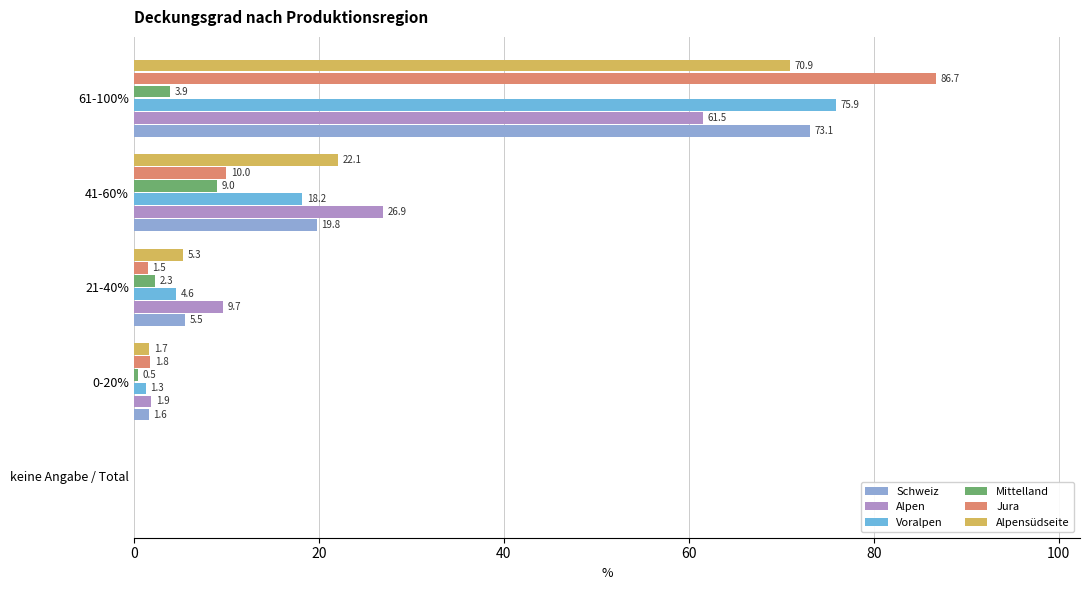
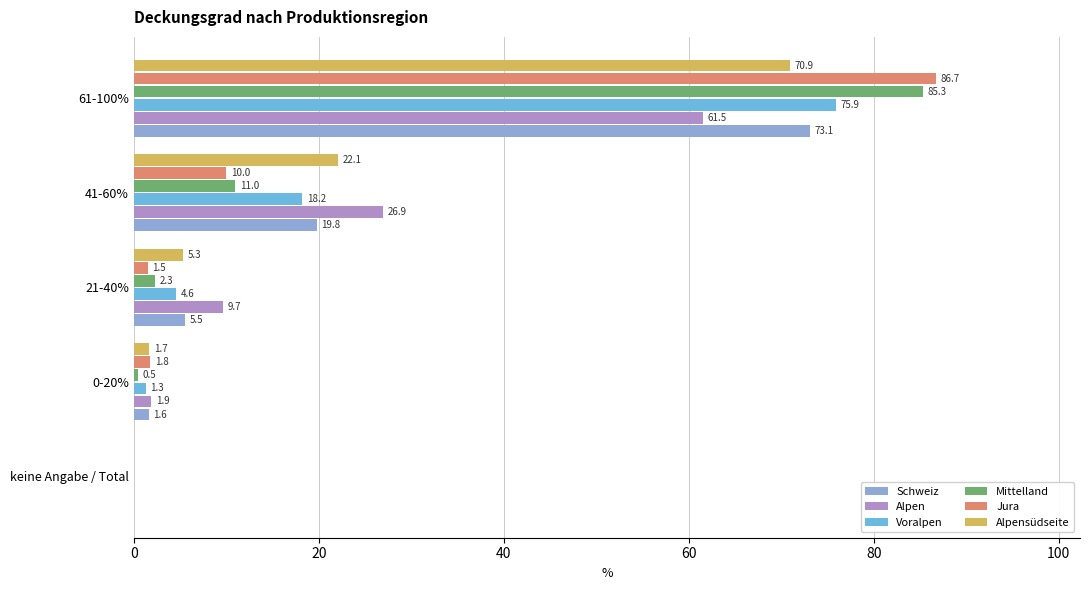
  {
    "Mittelland": {
-     "61-100%": 3.9,
-     "41-60%": 9.0,
+     "61-100%": 85.3,
+     "41-60%": 11.0,
      "21-40%": 2.3,
      "0-20%": 0.5
    }
  }
